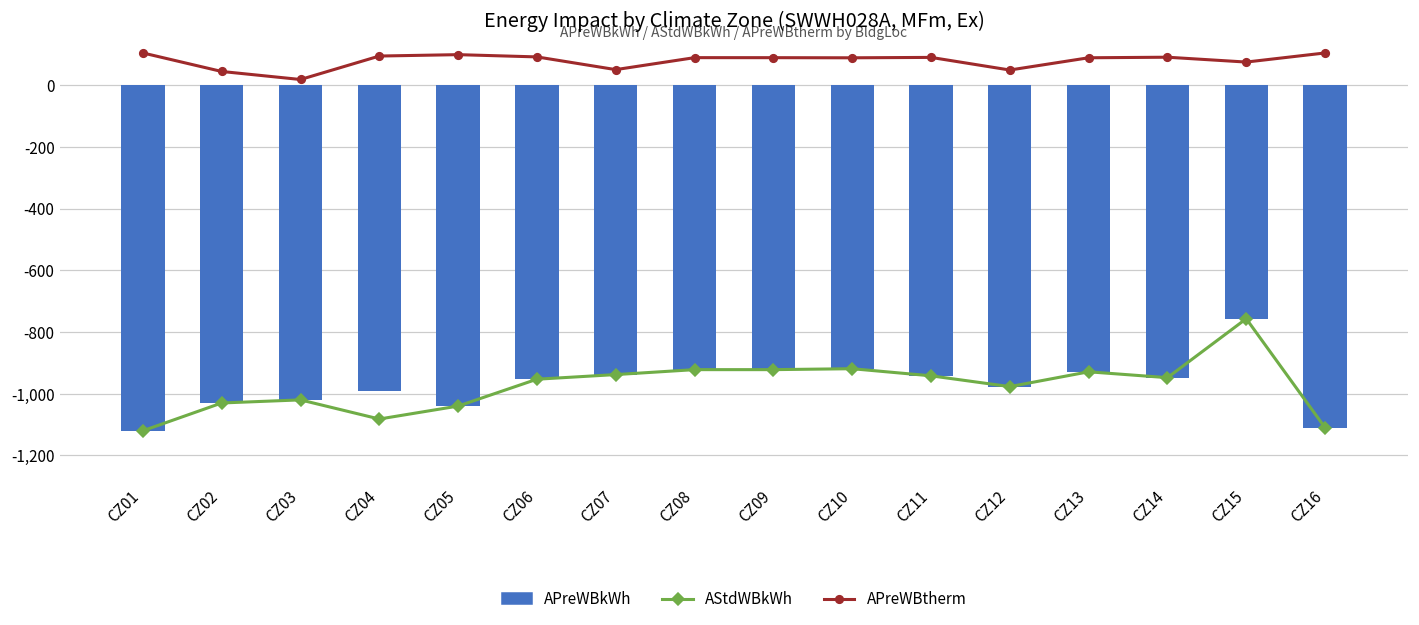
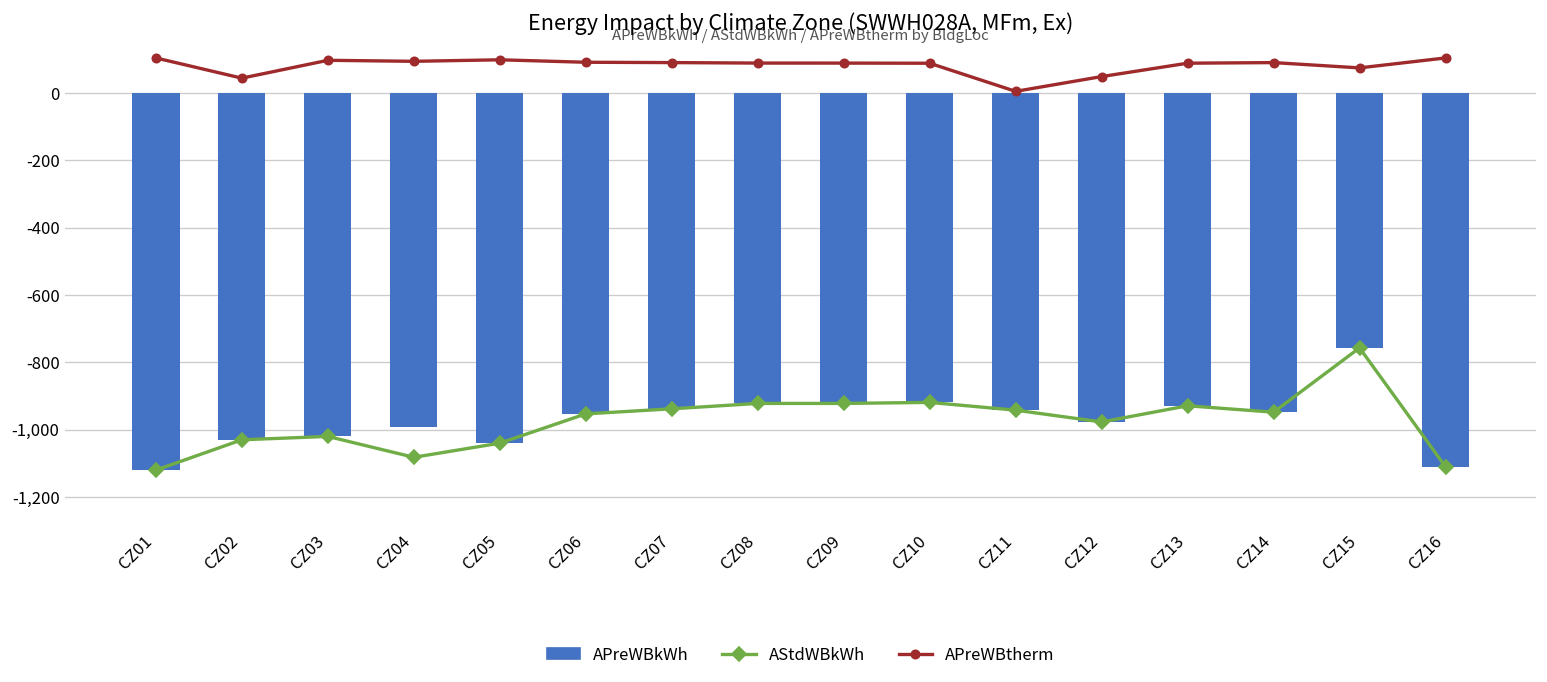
  {
    "AStdWBkWh": {
      "CZ01": "-1,120",
      "CZ02": "-1,030",
      "CZ03": "-1,020",
      "CZ04": "-1,080",
      "CZ05": "-1,040",
      "CZ06": "-950",
      "CZ07": "-940",
      "CZ08": "-920",
      "CZ09": "-920",
      "CZ10": "-920",
      "CZ11": "-940",
      "CZ12": "-980",
      "CZ13": "-930",
      "CZ14": "-950",
      "CZ15": "-760",
      "CZ16": "-1,110"
    },
    "APreWBkWh": {
      "CZ01": "-1,120",
      "CZ02": "-1,030",
      "CZ03": "-1,020",
      "CZ04": "-990",
      "CZ05": "-1,040",
      "CZ06": "-950",
      "CZ07": "-940",
      "CZ08": "-920",
      "CZ09": "-920",
      "CZ10": "-920",
      "CZ11": "-940",
      "CZ12": "-980",
      "CZ13": "-930",
      "CZ14": "-950",
      "CZ15": "-760",
      "CZ16": "-1,110"
    },
    "APreWBtherm": {
      "CZ01": "100",
      "CZ02": "40",
-     "CZ03": "20",
+     "CZ03": "100",
      "CZ04": "90",
      "CZ05": "100",
      "CZ06": "90",
-     "CZ07": "50",
+     "CZ07": "90",
      "CZ08": "90",
      "CZ09": "90",
      "CZ10": "90",
-     "CZ11": "90",
+     "CZ11": "0",
      "CZ12": "50",
      "CZ13": "90",
      "CZ14": "90",
      "CZ15": "70",
      "CZ16": "100"
    }
  }
